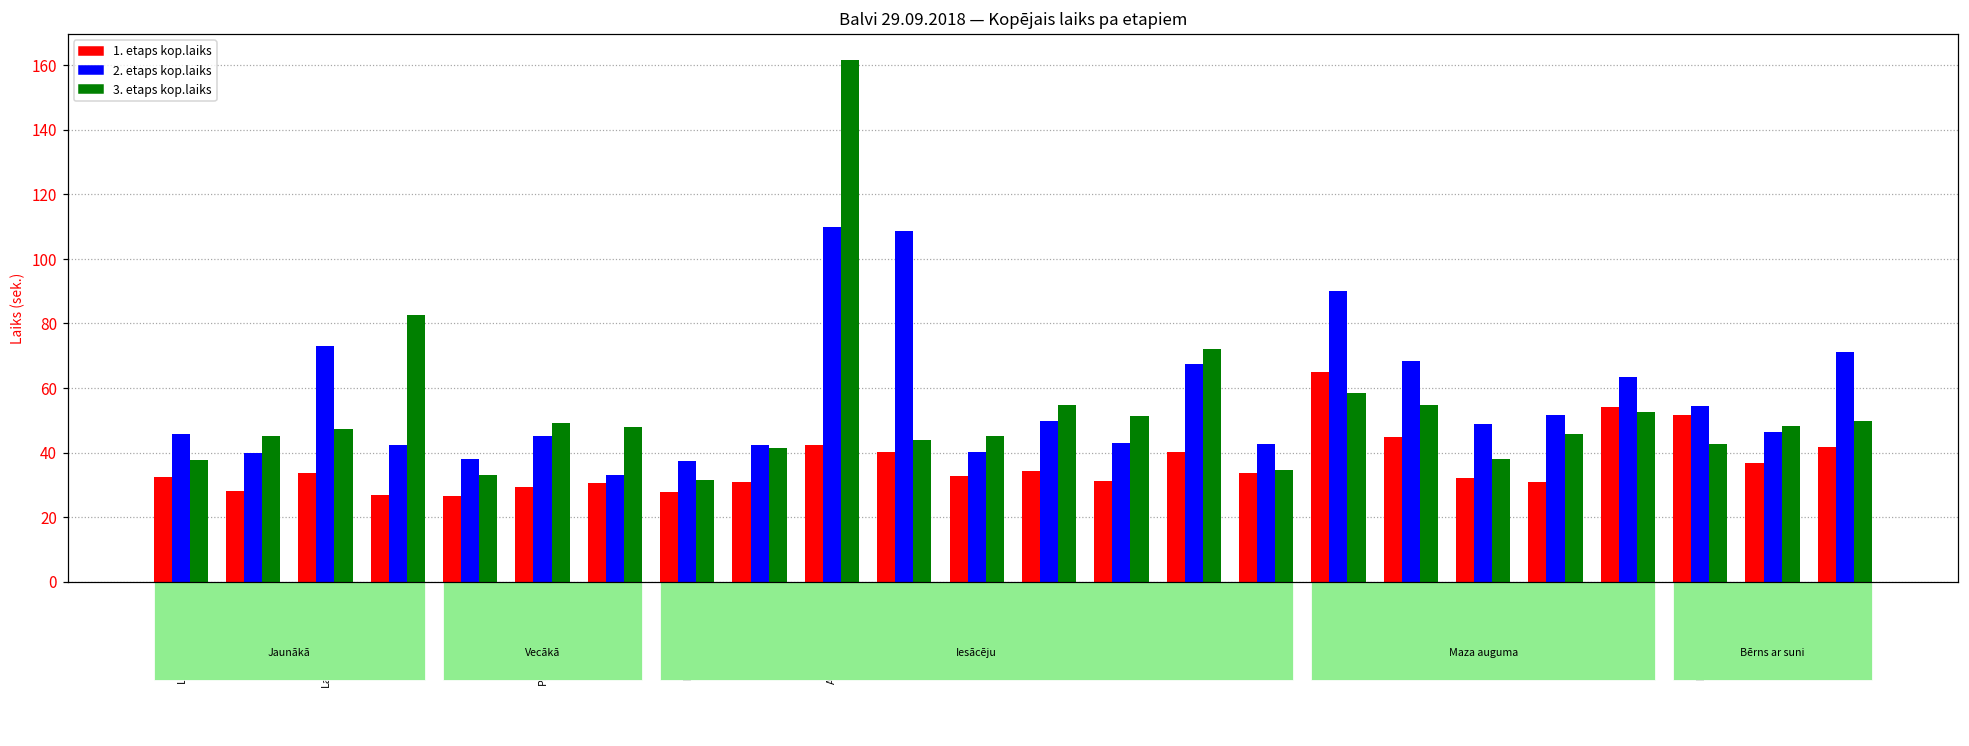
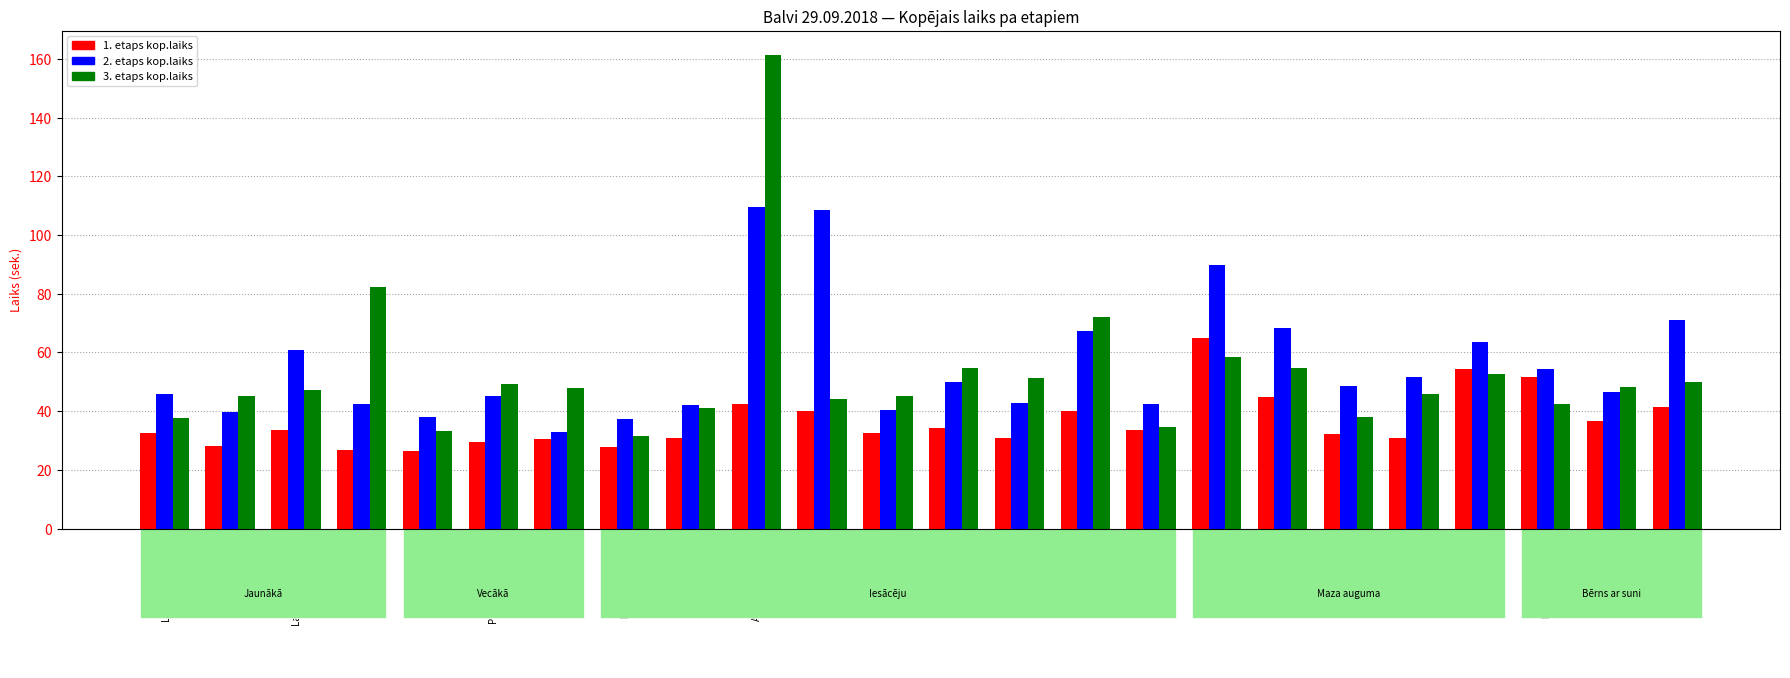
  {
    "2. etaps kop.laiks": {
      "Laganovskis/Šeila": 46,
-     "Laganovskis/Ringo": 73,
+     "Laganovskis/Ringo": 61,
      "Pranckuns/Barons": 45,
      "Akmentiņa/Renda": 110,
      "Smikovska/Dora": 40,
      "Poruka/Arguss": 46
    }
  }
